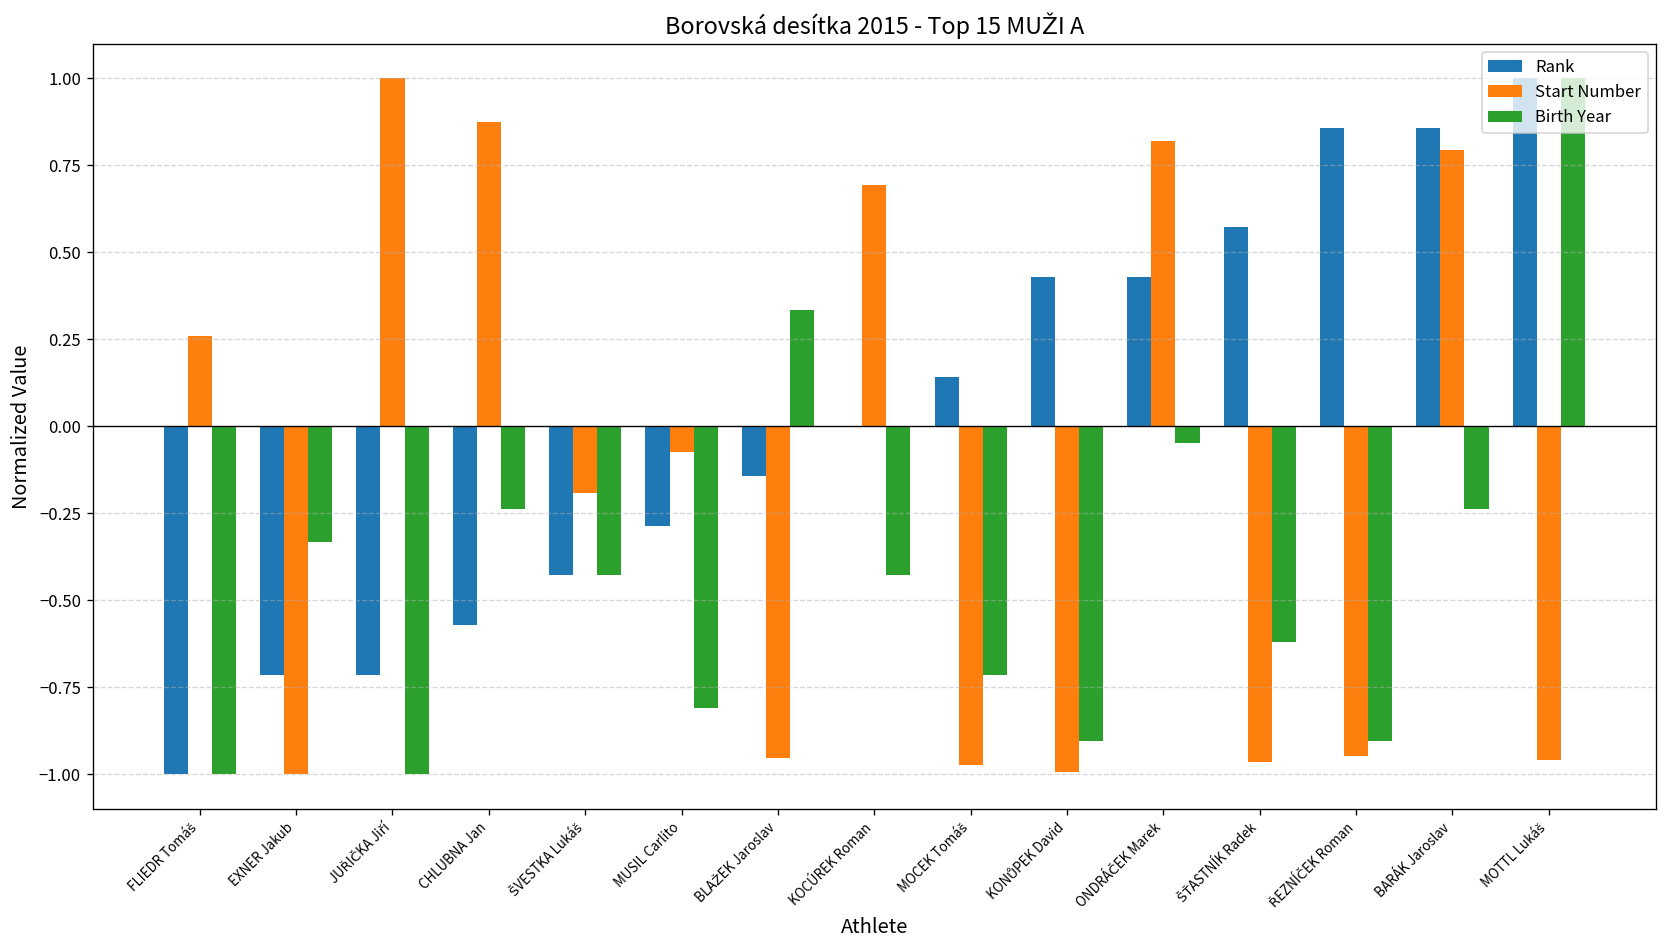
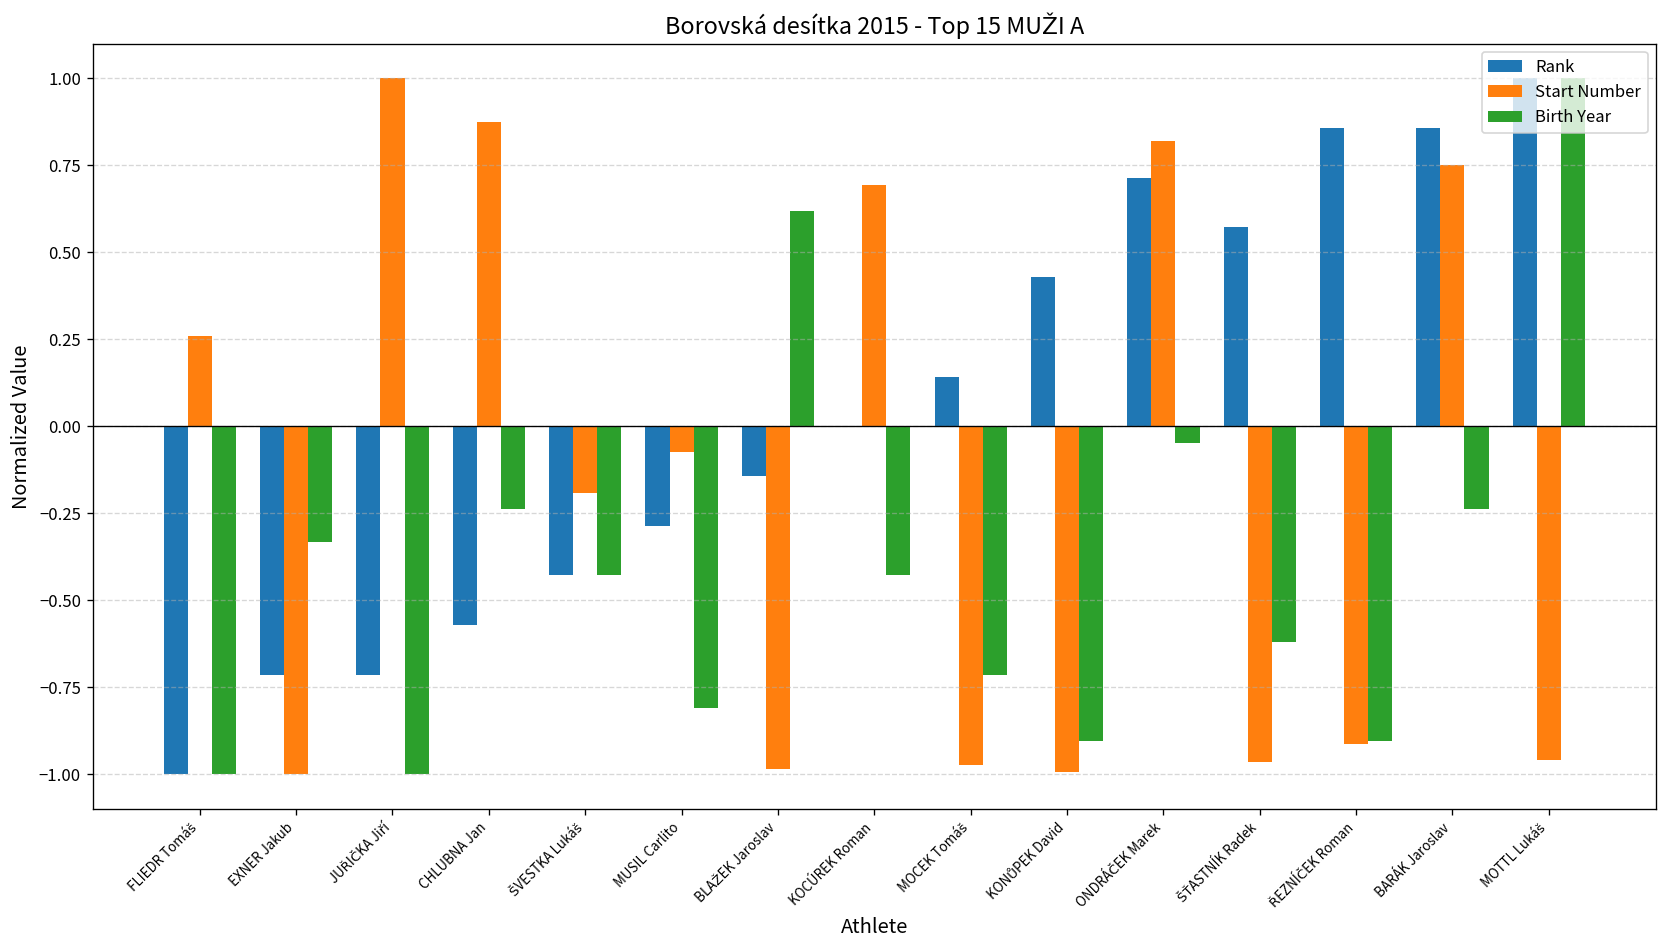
  {
    "Rank": {
      "FLIEDR Tomáš": -1.00,
      "EXNER Jakub": -0.71,
      "JUŘIČKA Jiří": -0.71,
      "CHLUBNA Jan": -0.57,
      "ŠVESTKA Lukáš": -0.43,
      "MUSIL Carlito": -0.29,
      "BLAŽEK Jaroslav": -0.14,
      "KOCÚREK Roman": 0.00,
      "MOCEK Tomáš": 0.14,
      "KONŮPEK David": 0.43,
-     "ONDRÁČEK Marek": 0.43,
+     "ONDRÁČEK Marek": 0.71,
      "ŠŤASTNÍK Radek": 0.57,
      "ŘEZNÍČEK Roman": 0.86,
      "BARÁK Jaroslav": 0.86
    },
    "Start Number": {
      "FLIEDR Tomáš": 0.26,
      "EXNER Jakub": -1.00,
      "JUŘIČKA Jiří": 1.00,
      "CHLUBNA Jan": 0.88,
      "ŠVESTKA Lukáš": -0.19,
      "MUSIL Carlito": -0.07,
-     "BLAŽEK Jaroslav": -0.95,
+     "BLAŽEK Jaroslav": -0.98,
      "KOCÚREK Roman": 0.69,
      "MOCEK Tomáš": -0.97,
      "KONŮPEK David": -0.99,
      "ONDRÁČEK Marek": 0.82,
      "ŠŤASTNÍK Radek": -0.96,
-     "ŘEZNÍČEK Roman": -0.95,
-     "BARÁK Jaroslav": 0.79,
+     "ŘEZNÍČEK Roman": -0.91,
+     "BARÁK Jaroslav": 0.75,
      "MOTTL Lukáš": -0.96
    },
    "Birth Year": {
      "FLIEDR Tomáš": -1.00,
      "EXNER Jakub": -0.33,
      "JUŘIČKA Jiří": -1.00,
      "CHLUBNA Jan": -0.24,
      "ŠVESTKA Lukáš": -0.43,
      "MUSIL Carlito": -0.81,
-     "BLAŽEK Jaroslav": 0.33,
+     "BLAŽEK Jaroslav": 0.62,
      "KOCÚREK Roman": -0.43,
      "MOCEK Tomáš": -0.71,
      "KONŮPEK David": -0.90,
      "ONDRÁČEK Marek": -0.05,
      "ŠŤASTNÍK Radek": -0.62,
      "ŘEZNÍČEK Roman": -0.90,
      "BARÁK Jaroslav": -0.24
    }
  }
